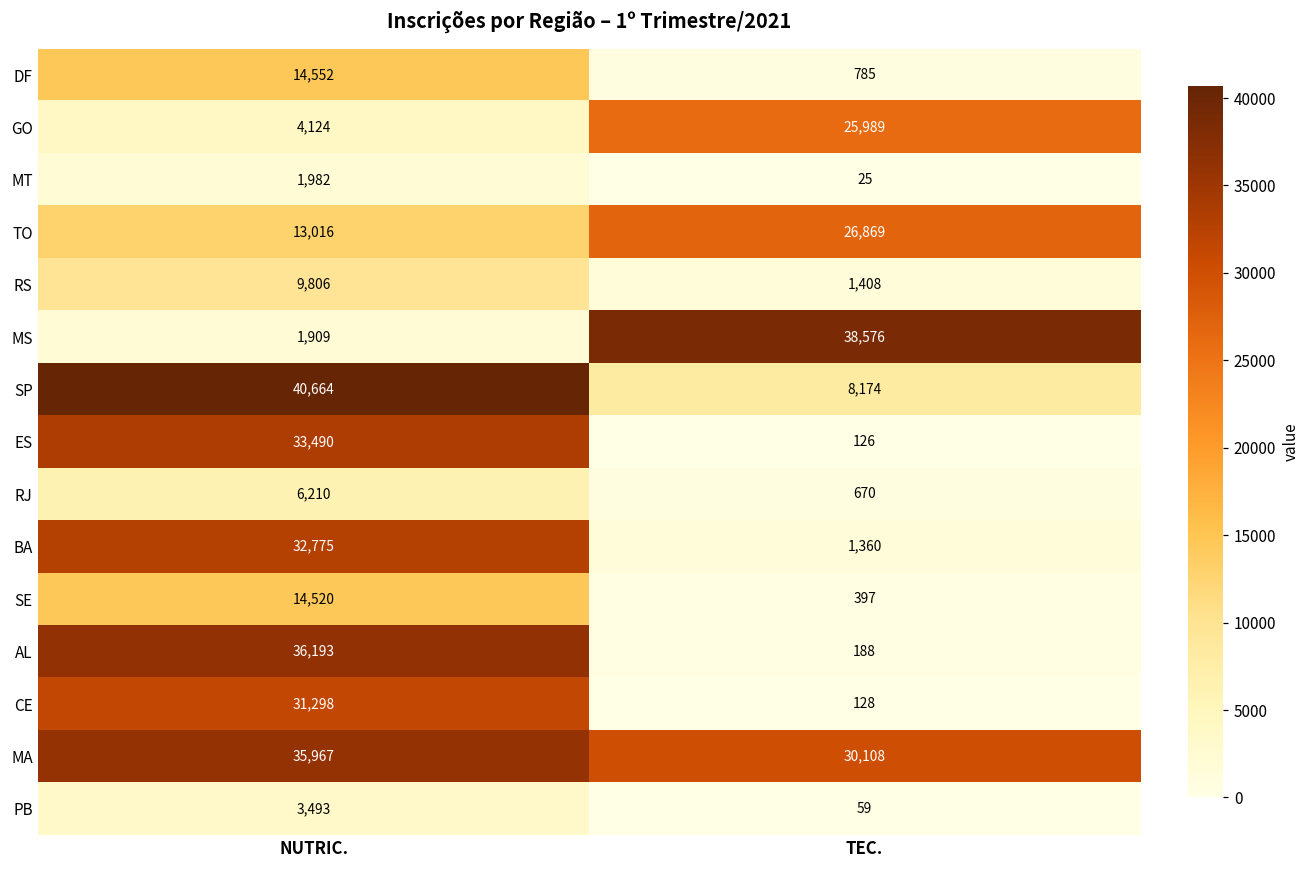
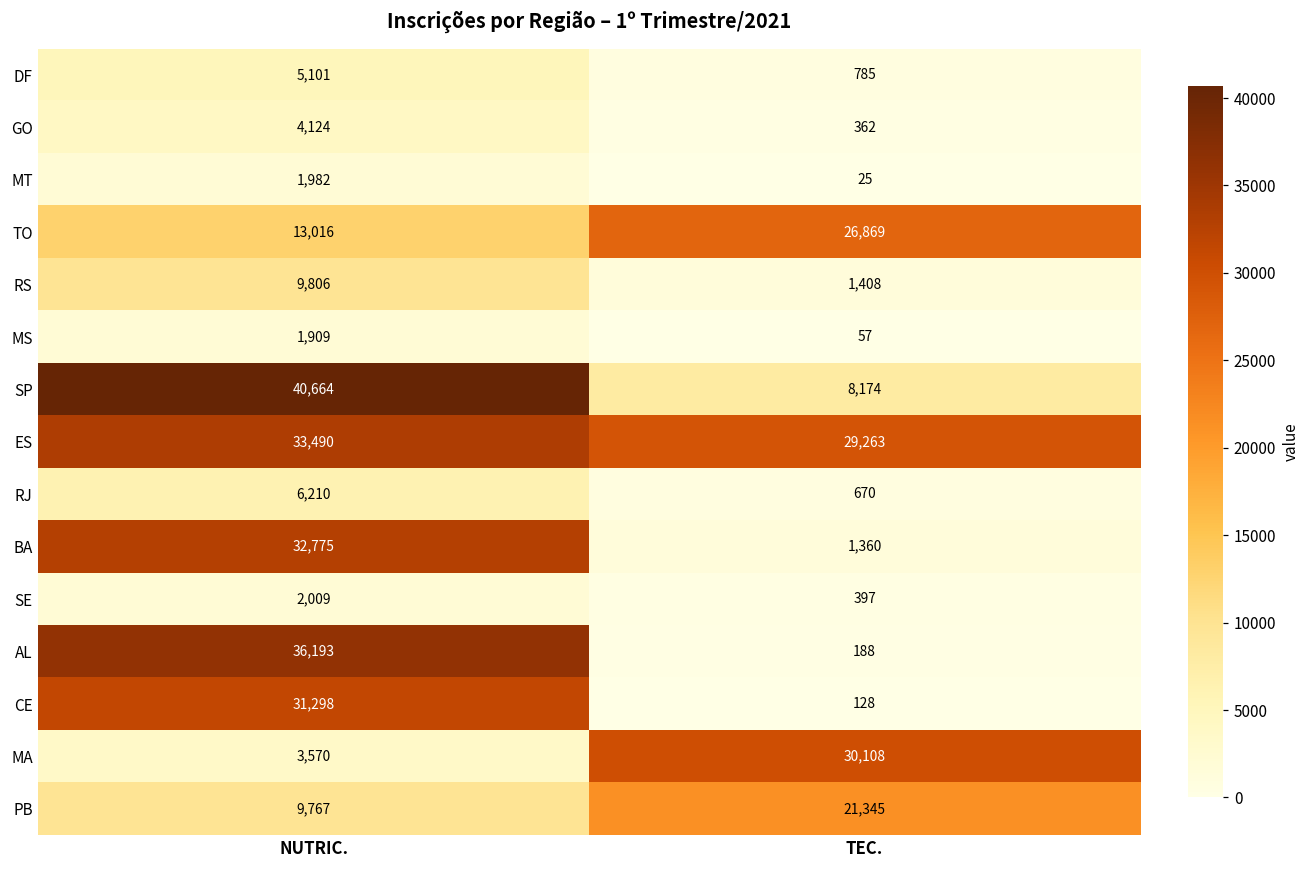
  {
    "DF": {
-     "NUTRIC.": "14,552",
+     "NUTRIC.": "5,101",
      "TEC.": "785"
    },
    "GO": {
      "NUTRIC.": "4,124",
-     "TEC.": "25,989"
+     "TEC.": "362"
    },
    "MT": {
      "NUTRIC.": "1,982",
      "TEC.": "25"
    },
    "TO": {
      "NUTRIC.": "13,016",
      "TEC.": "26,869"
    },
    "RS": {
      "NUTRIC.": "9,806",
      "TEC.": "1,408"
    },
    "MS": {
      "NUTRIC.": "1,909",
-     "TEC.": "38,576"
+     "TEC.": "57"
    },
    "SP": {
      "NUTRIC.": "40,664",
      "TEC.": "8,174"
    },
    "ES": {
      "NUTRIC.": "33,490",
-     "TEC.": "126"
+     "TEC.": "29,263"
    },
    "RJ": {
      "NUTRIC.": "6,210",
      "TEC.": "670"
    },
    "BA": {
      "NUTRIC.": "32,775",
      "TEC.": "1,360"
    },
    "SE": {
-     "NUTRIC.": "14,520",
+     "NUTRIC.": "2,009",
      "TEC.": "397"
    },
    "AL": {
      "NUTRIC.": "36,193",
      "TEC.": "188"
    },
    "CE": {
      "NUTRIC.": "31,298",
      "TEC.": "128"
    },
    "MA": {
-     "NUTRIC.": "35,967",
+     "NUTRIC.": "3,570",
      "TEC.": "30,108"
    },
    "PB": {
-     "NUTRIC.": "3,493",
-     "TEC.": "59"
+     "NUTRIC.": "9,767",
+     "TEC.": "21,345"
    }
  }
